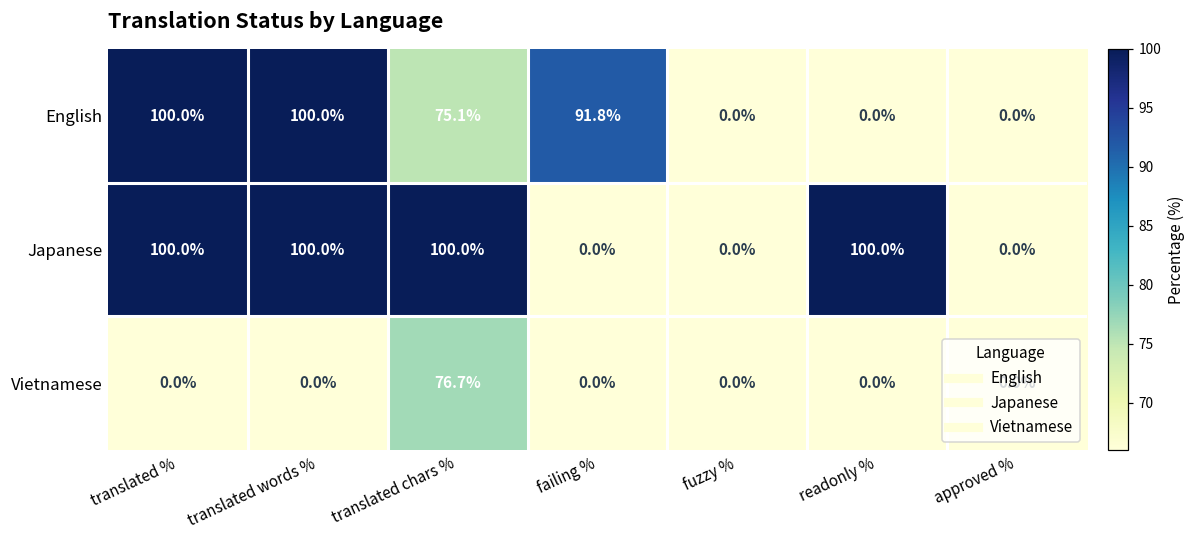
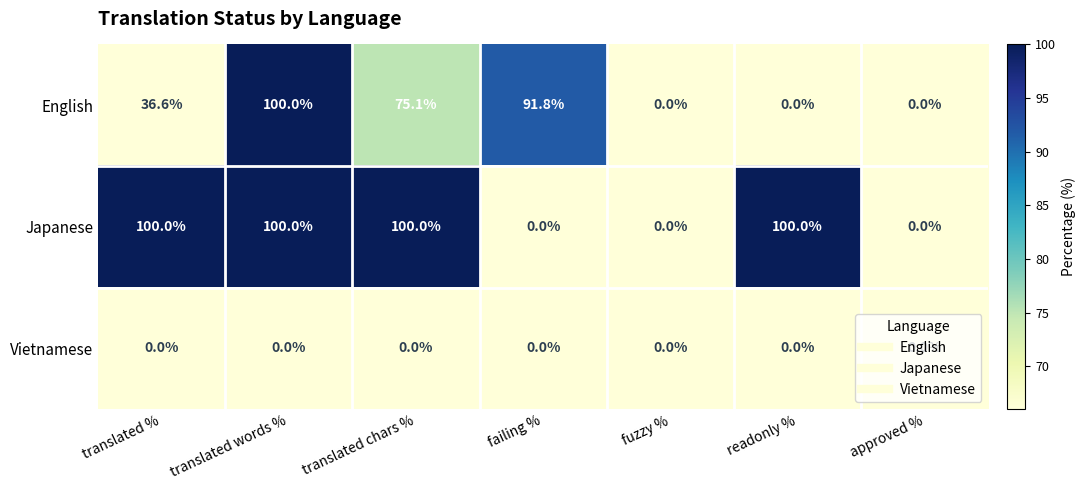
  {
    "English": {
-     "translated %": "100.0%",
+     "translated %": "36.6%",
      "translated words %": "100.0%",
      "translated chars %": "75.1%",
      "failing %": "91.8%",
      "fuzzy %": "0.0%",
      "readonly %": "0.0%",
      "approved %": "0.0%"
    },
    "Japanese": {
      "translated %": "100.0%",
      "translated words %": "100.0%",
      "translated chars %": "100.0%",
      "failing %": "0.0%",
      "fuzzy %": "0.0%",
      "readonly %": "100.0%",
      "approved %": "0.0%"
    },
    "Vietnamese": {
      "translated %": "0.0%",
      "translated words %": "0.0%",
-     "translated chars %": "76.7%",
+     "translated chars %": "0.0%",
      "failing %": "0.0%",
      "fuzzy %": "0.0%",
      "readonly %": "0.0%"
    }
  }
